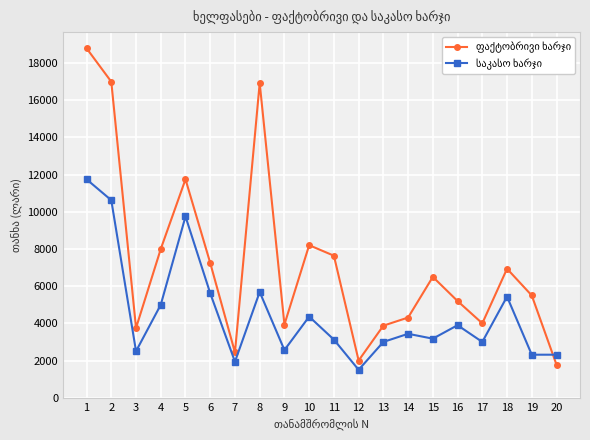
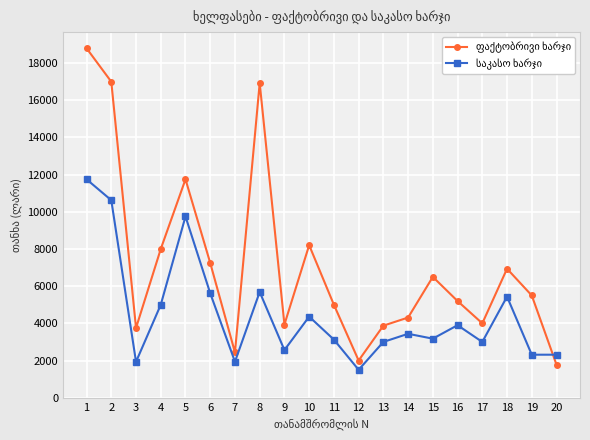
  {
    "ფაქტობრივი ხარჯი": {
      "1": 18800,
      "2": 17000,
      "3": 3800,
      "4": 8000,
      "5": 11800,
      "6": 7300,
      "7": 2400,
      "8": 16900,
      "9": 3900,
      "10": 8200,
-     "11": 7600,
+     "11": 5000,
      "12": 2000,
      "13": 3900,
      "14": 4300,
      "15": 6500,
      "16": 5200,
      "17": 4000,
      "18": 6900,
      "19": 5500,
      "20": 1800
    },
    "საკასო ხარჯი": {
      "1": 11800,
      "2": 10600,
-     "3": 2500,
+     "3": 1900,
      "4": 5000,
      "5": 9800,
      "6": 5600,
      "7": 1900,
      "8": 5700,
      "9": 2600,
      "10": 4400,
      "11": 3100,
      "12": 1500,
      "13": 3000,
      "14": 3400,
      "15": 3200,
      "16": 3900,
      "17": 3000,
      "18": 5400,
      "19": 2300,
      "20": 2300
    }
  }
